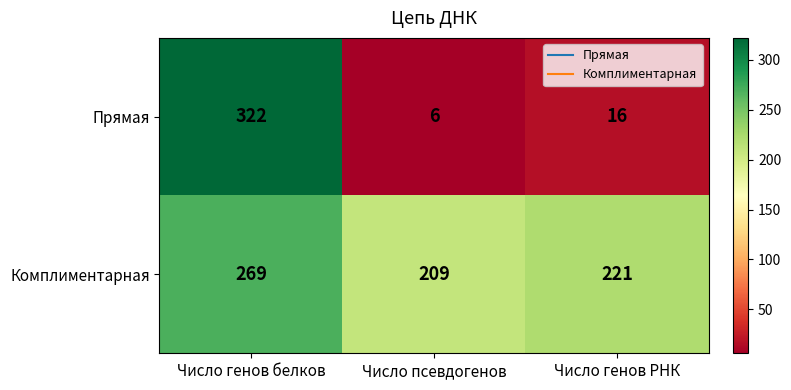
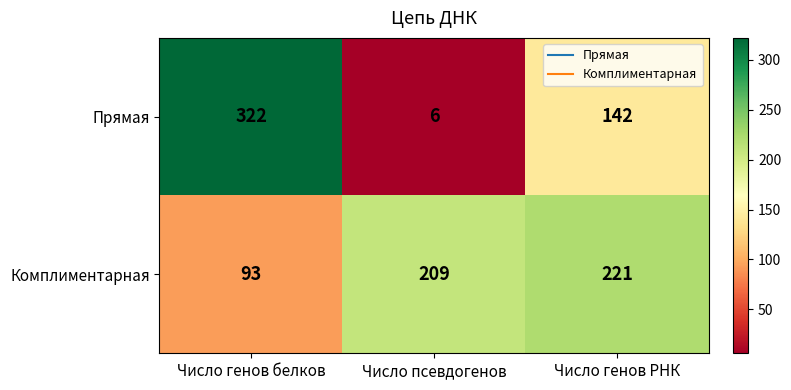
  {
    "Прямая": {
      "Число генов белков": 322,
      "Число псевдогенов": 6,
-     "Число генов РНК": 16
+     "Число генов РНК": 142
    },
    "Комплиментарная": {
-     "Число генов белков": 269,
+     "Число генов белков": 93,
      "Число псевдогенов": 209,
      "Число генов РНК": 221
    }
  }
